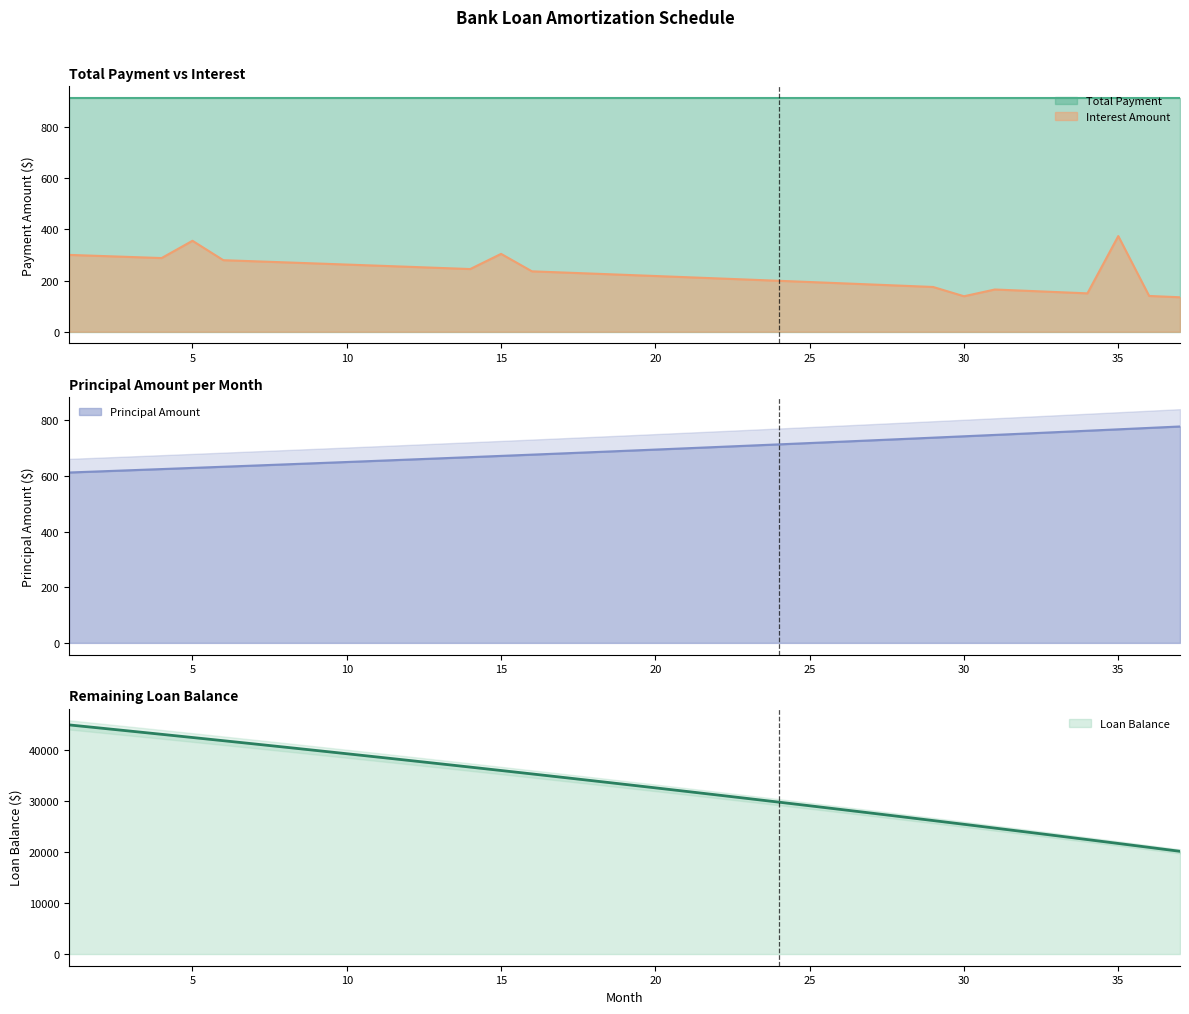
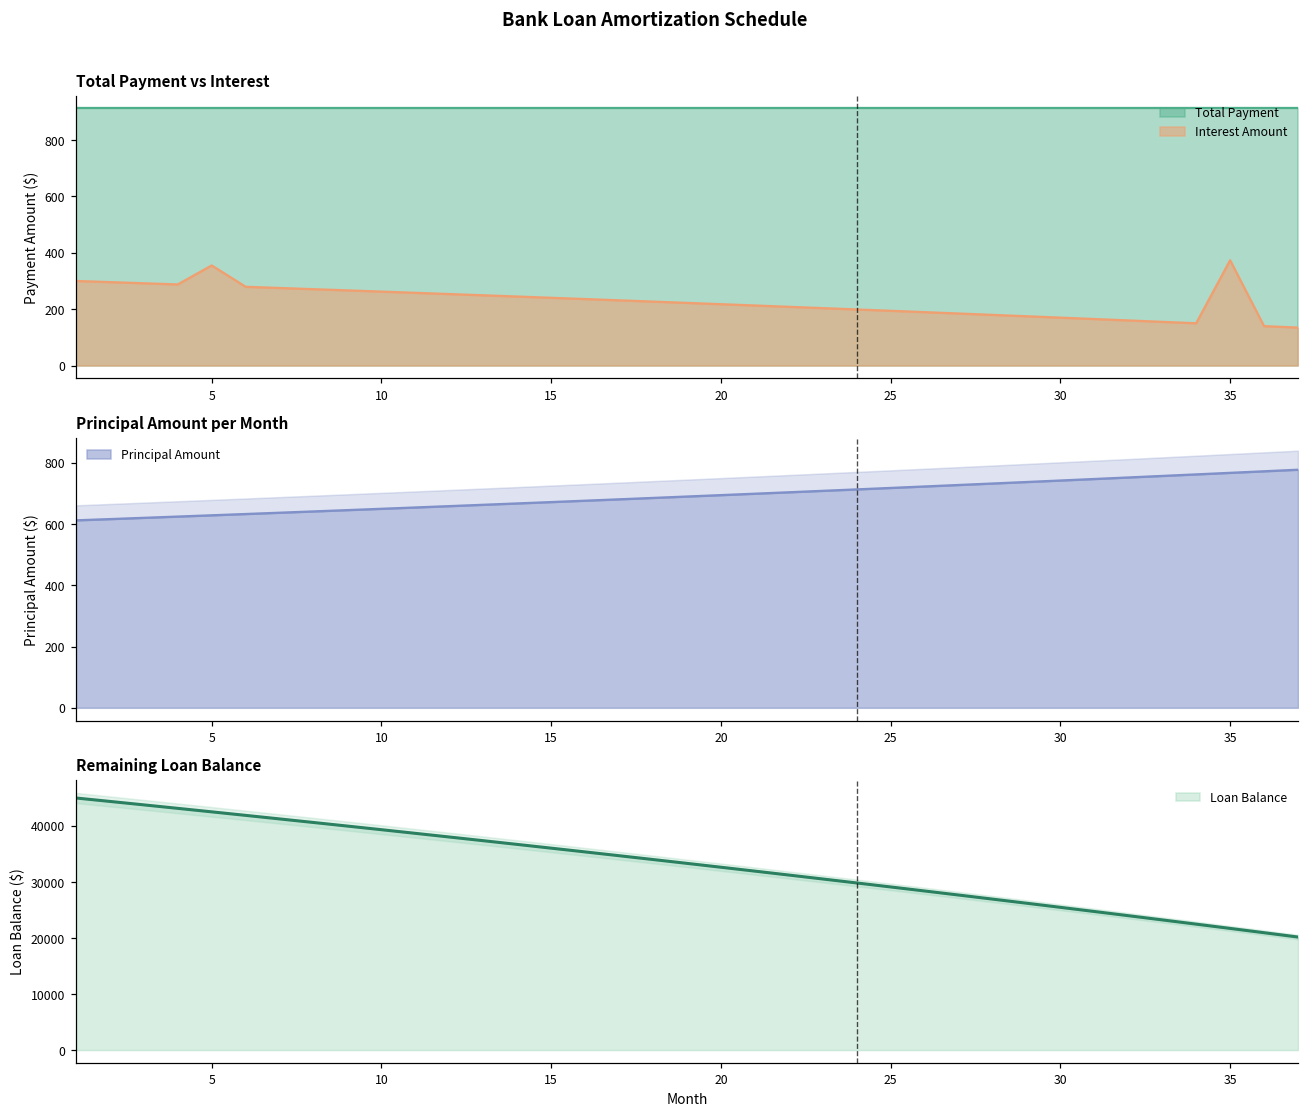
  {
    "Total Payment vs Interest": {
      "Total Payment": {
        "5": 910,
        "10": 910,
        "15": 910,
        "20": 910,
        "25": 910,
        "30": 910,
        "35": 910
      },
      "Interest Amount": {
        "5": 360,
        "10": 260,
-       "15": 300,
+       "15": 240,
        "20": 220,
        "25": 190,
-       "30": 140,
+       "30": 170,
        "35": 370
      }
    }
  }
